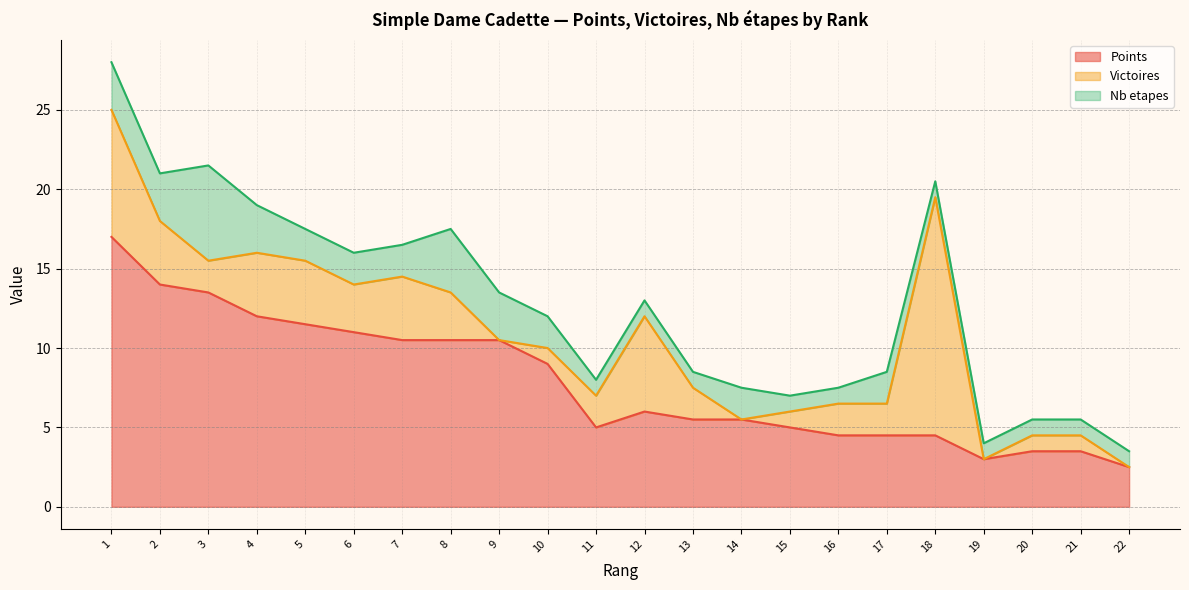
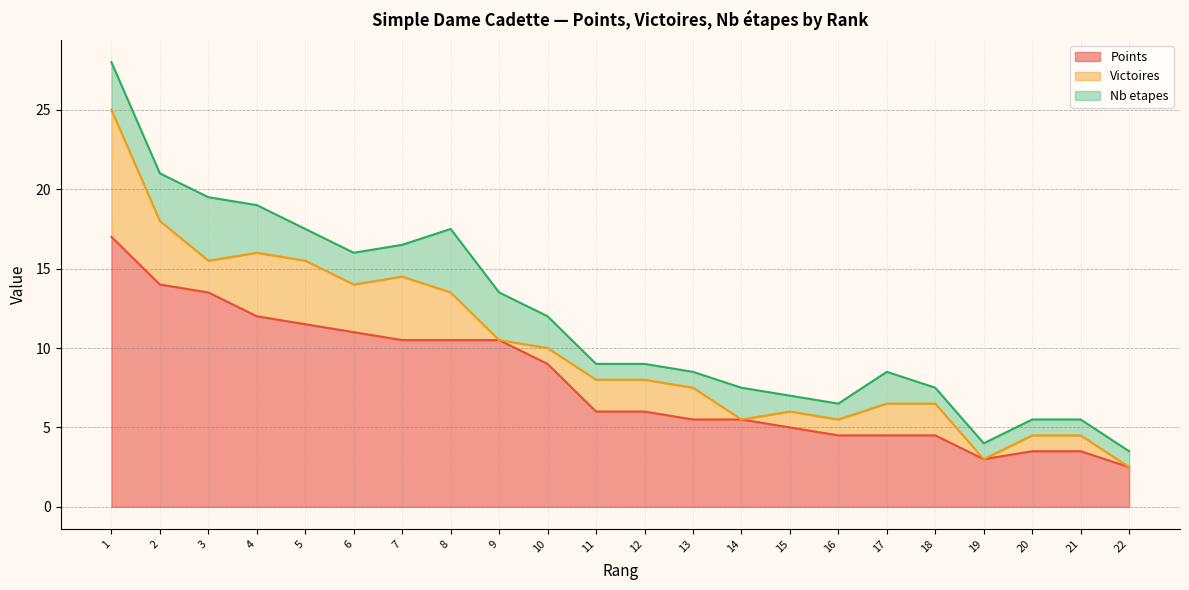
  {
    "Points": {
      "1": 17,
      "2": 14,
      "3": 13.5,
      "4": 12,
      "5": 11.5,
      "6": 11,
      "7": 10.5,
      "8": 10.5,
      "10": 9,
-     "11": 5,
+     "11": 6,
      "12": 6,
      "13": 5.5,
      "15": 5,
      "16": 4.5,
      "17": 4.5,
      "18": 4.5,
      "20": 3.5,
      "21": 3.5
    },
    "Victoires": {
      "1": 8,
      "2": 4,
      "3": 2,
      "4": 4,
      "5": 4,
      "6": 3,
      "7": 4,
      "8": 3,
      "10": 1,
      "11": 2,
-     "12": 6,
+     "12": 2,
      "13": 2,
      "15": 1,
-     "16": 2,
+     "16": 1,
      "17": 2,
-     "18": 15,
+     "18": 2,
      "20": 1,
      "21": 1
    },
    "Nb etapes": {
      "1": 3,
      "2": 3,
-     "3": 6,
+     "3": 4,
      "4": 3,
      "5": 2,
      "6": 2,
      "7": 2,
      "8": 4,
      "9": 3,
      "10": 2,
      "11": 1,
      "12": 1,
      "13": 1,
      "14": 2,
      "15": 1,
      "16": 1,
      "17": 2,
      "18": 1,
      "19": 1,
      "20": 1,
      "21": 1,
      "22": 1
    }
  }
